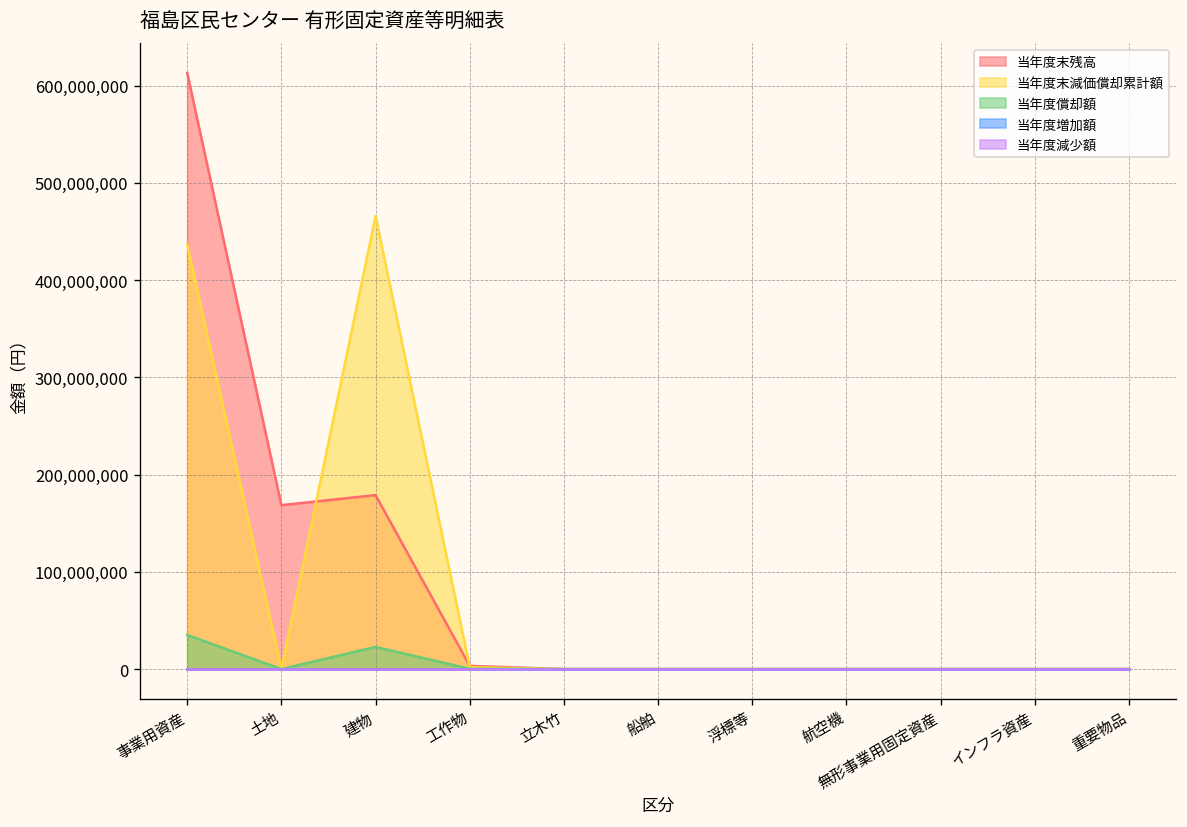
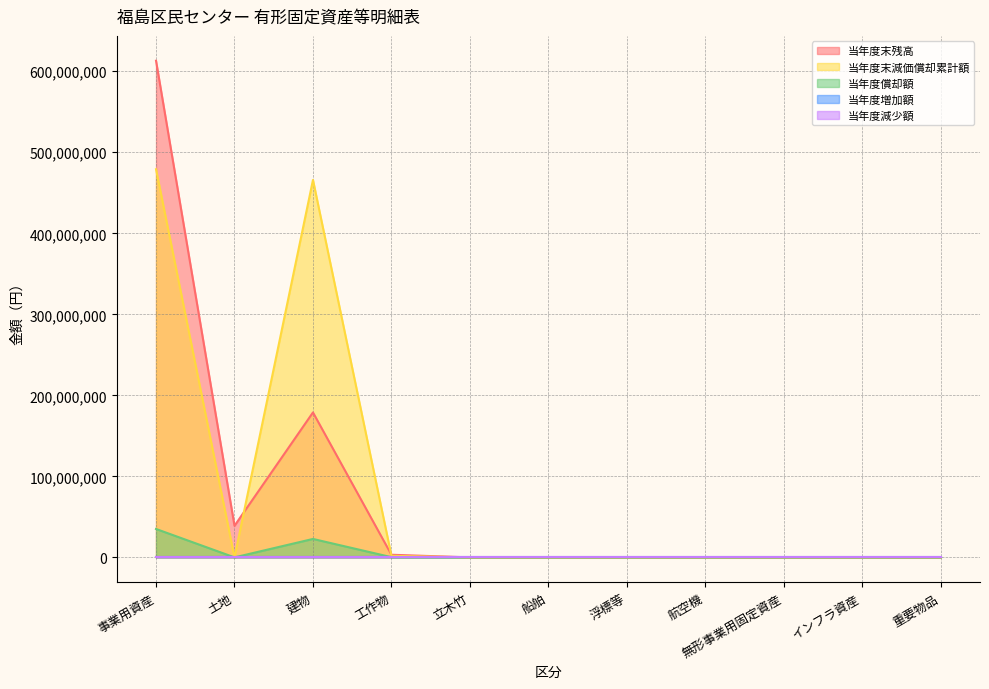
  {
    "当年度末残高": {
      "事業用資産": "610,000,000",
-     "土地": "170,000,000",
+     "土地": "40,000,000",
      "建物": "180,000,000"
    },
    "当年度末減価償却累計額": {
-     "事業用資産": "440,000,000",
+     "事業用資産": "480,000,000",
      "建物": "470,000,000"
    },
    "当年度償却額": {
      "事業用資産": "40,000,000",
      "建物": "20,000,000"
    },
    "当年度減少額": {
      "事業用資産": "0",
      "建物": "0"
    }
  }
